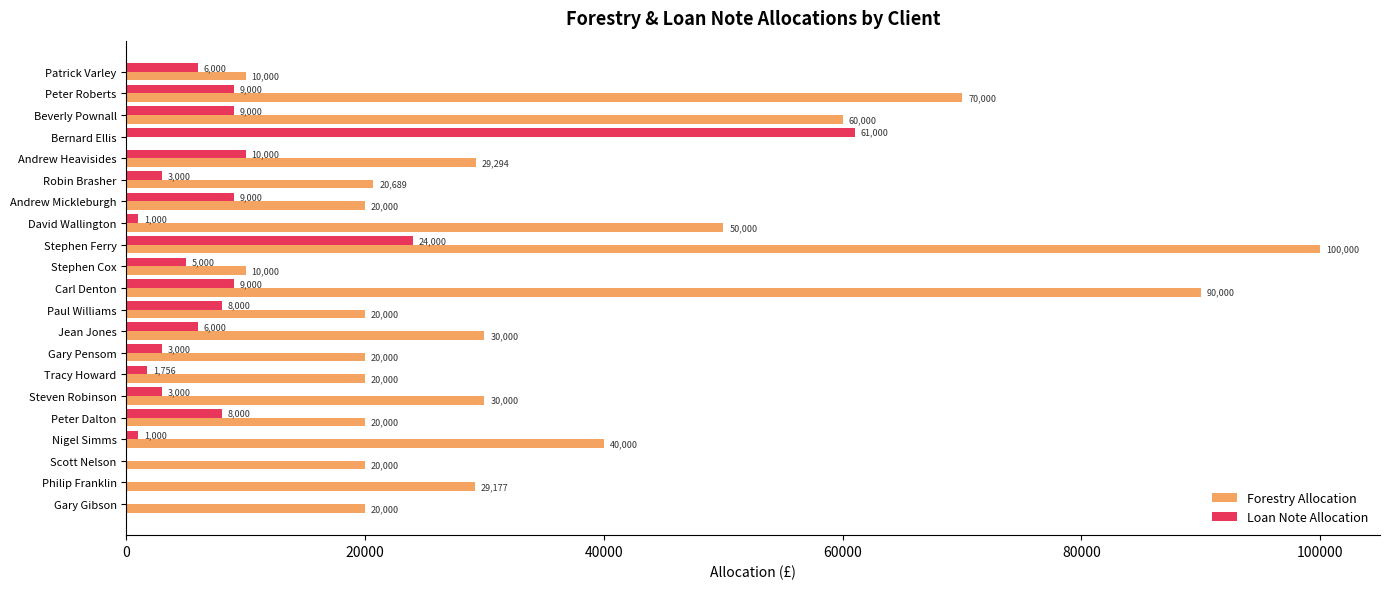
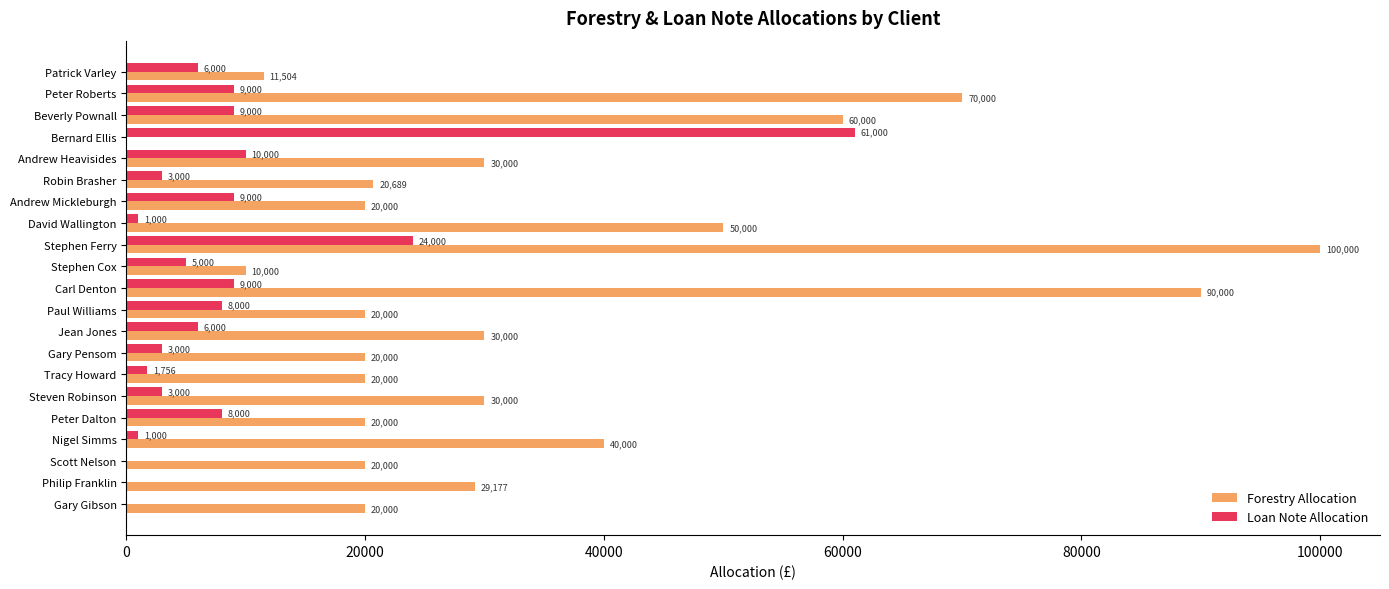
  {
    "Forestry Allocation": {
-     "Patrick Varley": "10,000",
+     "Patrick Varley": "11,504",
      "Peter Roberts": "70,000",
      "Beverly Pownall": "60,000",
-     "Andrew Heavisides": "29,294",
+     "Andrew Heavisides": "30,000",
      "Robin Brasher": "20,689",
      "Andrew Mickleburgh": "20,000",
      "David Wallington": "50,000",
      "Stephen Ferry": "100,000",
      "Stephen Cox": "10,000",
      "Carl Denton": "90,000",
      "Paul Williams": "20,000",
      "Jean Jones": "30,000",
      "Gary Pensom": "20,000",
      "Tracy Howard": "20,000",
      "Steven Robinson": "30,000",
      "Peter Dalton": "20,000",
      "Nigel Simms": "40,000",
      "Scott Nelson": "20,000",
      "Philip Franklin": "29,177",
      "Gary Gibson": "20,000"
    },
    "Loan Note Allocation": {
      "Patrick Varley": "6,000",
      "Peter Roberts": "9,000",
      "Beverly Pownall": "9,000",
      "Bernard Ellis": "61,000",
      "Andrew Heavisides": "10,000",
      "Robin Brasher": "3,000",
      "Andrew Mickleburgh": "9,000",
      "David Wallington": "1,000",
      "Stephen Ferry": "24,000",
      "Stephen Cox": "5,000",
      "Carl Denton": "9,000",
      "Paul Williams": "8,000",
      "Jean Jones": "6,000",
      "Gary Pensom": "3,000",
      "Tracy Howard": "1,756",
      "Steven Robinson": "3,000",
      "Peter Dalton": "8,000",
      "Nigel Simms": "1,000"
    }
  }
